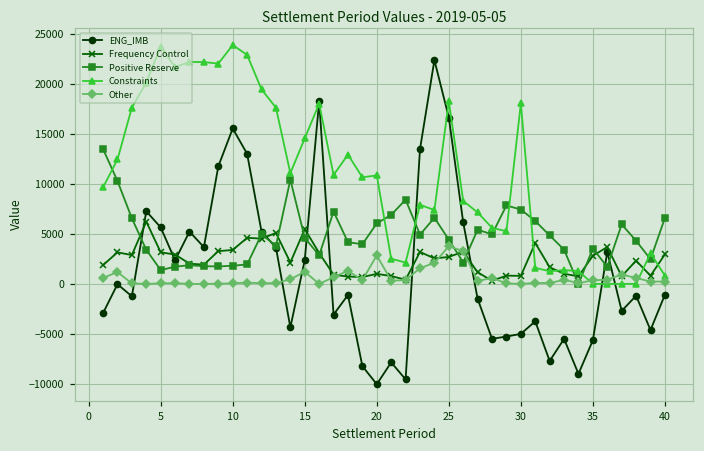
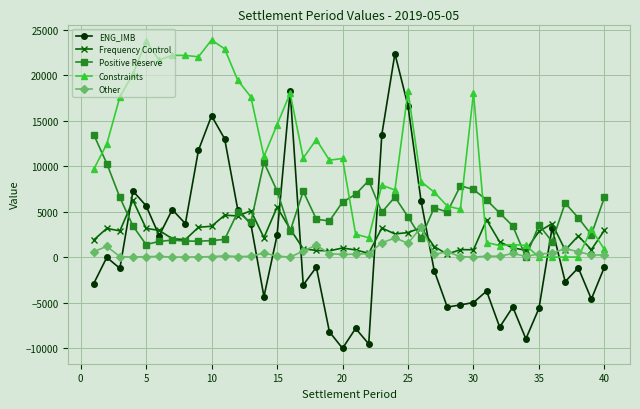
  {
    "Positive Reserve": {
      "5": 1000,
      "10": 2000,
-     "15": 5000,
+     "15": 7000,
      "20": 6000,
      "25": 4000,
      "30": 7000,
      "35": 4000,
      "40": 7000
    },
    "Constraints": {
      "10": 24000,
      "15": 15000,
      "20": 11000,
      "25": 18000,
      "30": 18000,
      "35": 0,
      "40": 1000
    },
    "Other": {
      "5": 0,
      "10": 0,
-     "15": 1000,
-     "20": 3000,
-     "25": 4000,
+     "15": 0,
+     "20": 0,
+     "25": 2000,
      "30": 0,
      "35": 0,
      "40": 0
    }
  }
